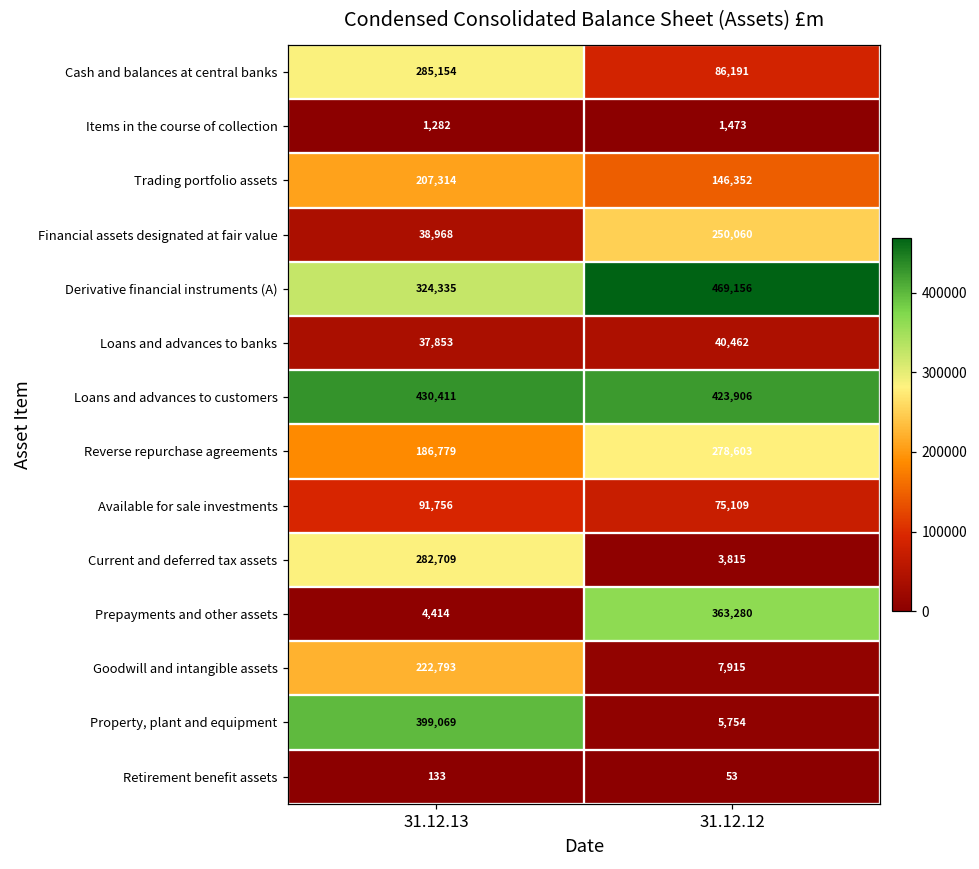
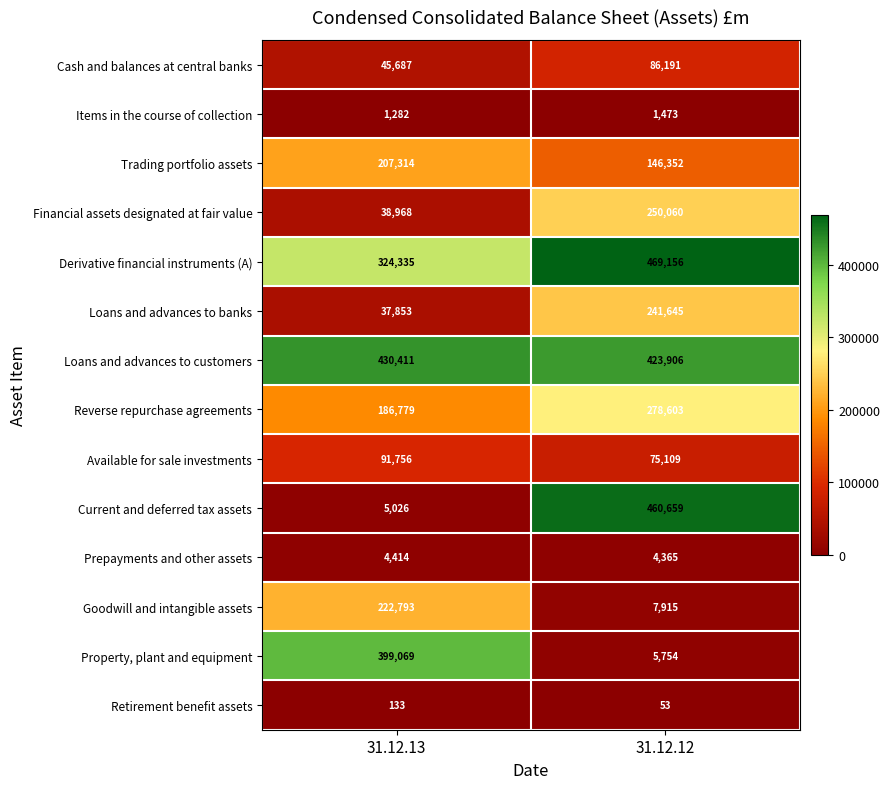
  {
    "Cash and balances at central banks": {
-     "31.12.13": "285,154",
+     "31.12.13": "45,687",
      "31.12.12": "86,191"
    },
    "Items in the course of collection": {
      "31.12.13": "1,282",
      "31.12.12": "1,473"
    },
    "Trading portfolio assets": {
      "31.12.13": "207,314",
      "31.12.12": "146,352"
    },
    "Financial assets designated at fair value": {
      "31.12.13": "38,968",
      "31.12.12": "250,060"
    },
    "Derivative financial instruments (A)": {
      "31.12.13": "324,335",
      "31.12.12": "469,156"
    },
    "Loans and advances to banks": {
      "31.12.13": "37,853",
-     "31.12.12": "40,462"
+     "31.12.12": "241,645"
    },
    "Loans and advances to customers": {
      "31.12.13": "430,411",
      "31.12.12": "423,906"
    },
    "Reverse repurchase agreements": {
      "31.12.13": "186,779",
      "31.12.12": "278,603"
    },
    "Available for sale investments": {
      "31.12.13": "91,756",
      "31.12.12": "75,109"
    },
    "Current and deferred tax assets": {
-     "31.12.13": "282,709",
-     "31.12.12": "3,815"
+     "31.12.13": "5,026",
+     "31.12.12": "460,659"
    },
    "Prepayments and other assets": {
      "31.12.13": "4,414",
-     "31.12.12": "363,280"
+     "31.12.12": "4,365"
    },
    "Goodwill and intangible assets": {
      "31.12.13": "222,793",
      "31.12.12": "7,915"
    },
    "Property, plant and equipment": {
      "31.12.13": "399,069",
      "31.12.12": "5,754"
    },
    "Retirement benefit assets": {
      "31.12.13": "133",
      "31.12.12": "53"
    }
  }
